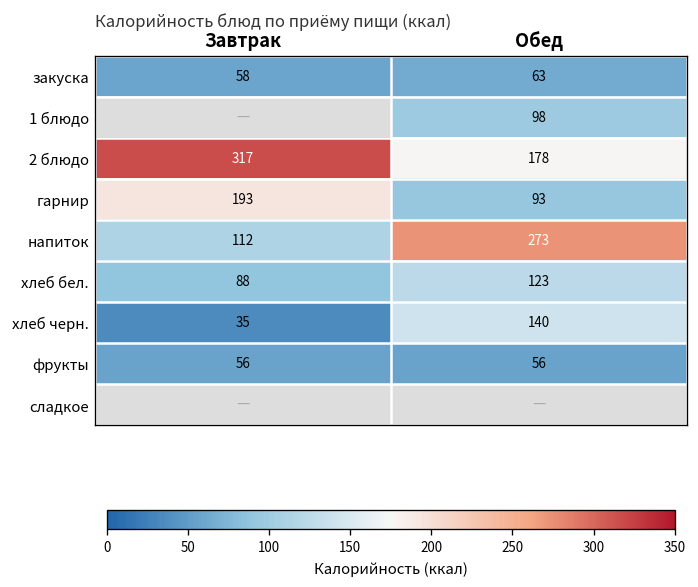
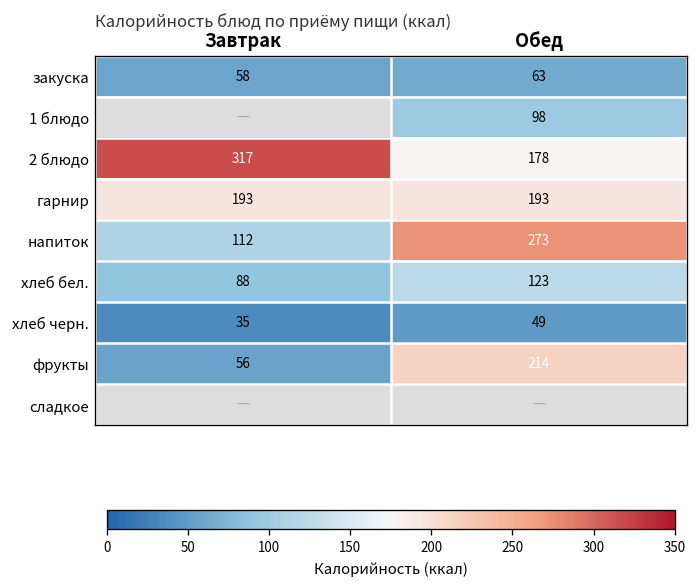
  {
    "закуска": {
      "Завтрак": 58,
      "Обед": 63
    },
    "1 блюдо": {
      "Обед": 98
    },
    "2 блюдо": {
      "Завтрак": 317,
      "Обед": 178
    },
    "гарнир": {
      "Завтрак": 193,
-     "Обед": 93
+     "Обед": 193
    },
    "напиток": {
      "Завтрак": 112,
      "Обед": 273
    },
    "хлеб бел.": {
      "Завтрак": 88,
      "Обед": 123
    },
    "хлеб черн.": {
      "Завтрак": 35,
-     "Обед": 140
+     "Обед": 49
    },
    "фрукты": {
      "Завтрак": 56,
-     "Обед": 56
+     "Обед": 214
    }
  }
